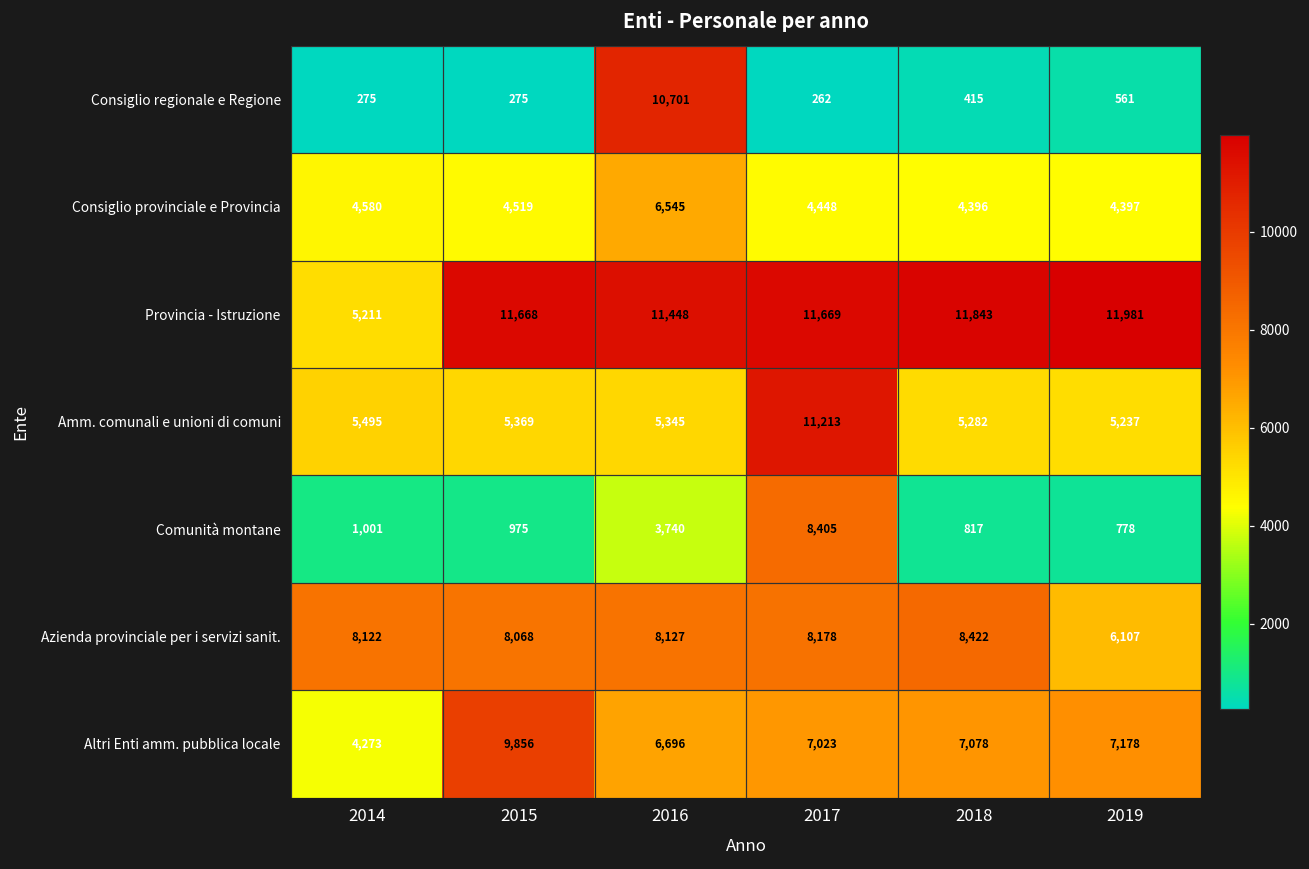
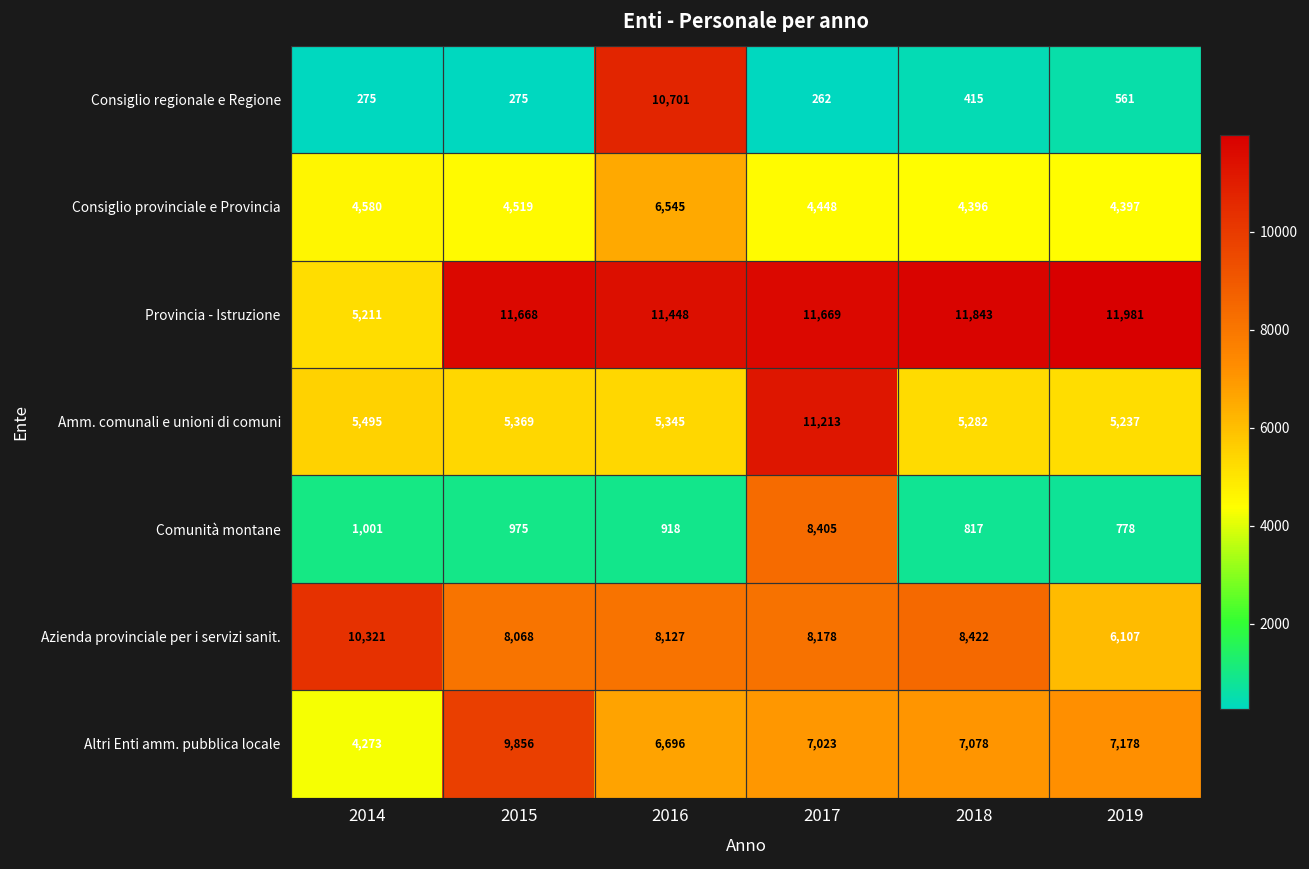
  {
    "Consiglio regionale e Regione": {
      "2014": "275",
      "2015": "275",
      "2016": "10,701",
      "2017": "262",
      "2018": "415",
      "2019": "561"
    },
    "Consiglio provinciale e Provincia": {
      "2014": "4,580",
      "2015": "4,519",
      "2016": "6,545",
      "2017": "4,448",
      "2018": "4,396",
      "2019": "4,397"
    },
    "Provincia - Istruzione": {
      "2014": "5,211",
      "2015": "11,668",
      "2016": "11,448",
      "2017": "11,669",
      "2018": "11,843",
      "2019": "11,981"
    },
    "Amm. comunali e unioni di comuni": {
      "2014": "5,495",
      "2015": "5,369",
      "2016": "5,345",
      "2017": "11,213",
      "2018": "5,282",
      "2019": "5,237"
    },
    "Comunità montane": {
      "2014": "1,001",
      "2015": "975",
-     "2016": "3,740",
+     "2016": "918",
      "2017": "8,405",
      "2018": "817",
      "2019": "778"
    },
    "Azienda provinciale per i servizi sanit.": {
-     "2014": "8,122",
+     "2014": "10,321",
      "2015": "8,068",
      "2016": "8,127",
      "2017": "8,178",
      "2018": "8,422",
      "2019": "6,107"
    },
    "Altri Enti amm. pubblica locale": {
      "2014": "4,273",
      "2015": "9,856",
      "2016": "6,696",
      "2017": "7,023",
      "2018": "7,078",
      "2019": "7,178"
    }
  }
